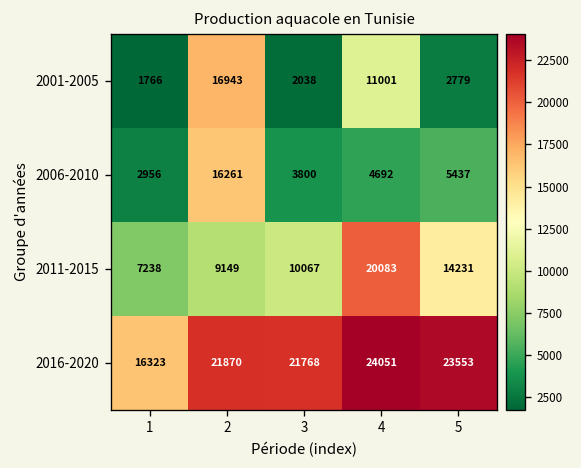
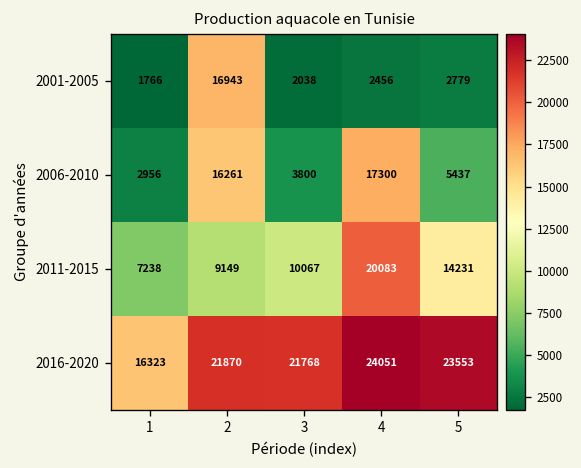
  {
    "2001-2005": {
      "1": 1766,
      "2": 16943,
      "3": 2038,
-     "4": 11001,
+     "4": 2456,
      "5": 2779
    },
    "2006-2010": {
      "1": 2956,
      "2": 16261,
      "3": 3800,
-     "4": 4692,
+     "4": 17300,
      "5": 5437
    },
    "2011-2015": {
      "1": 7238,
      "2": 9149,
      "3": 10067,
      "4": 20083,
      "5": 14231
    },
    "2016-2020": {
      "1": 16323,
      "2": 21870,
      "3": 21768,
      "4": 24051,
      "5": 23553
    }
  }
